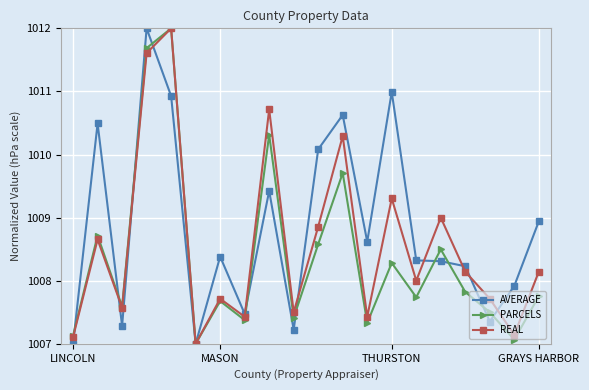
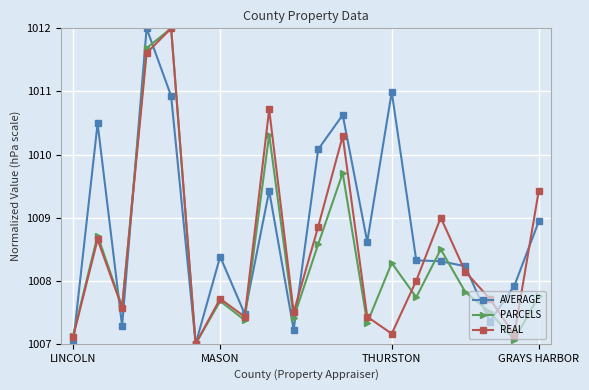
  {
    "AVERAGE": {
      "LINCOLN": 1007.0,
      "MASON": 1008.4,
      "THURSTON": 1011.0,
      "GRAYS HARBOR": 1008.9
    },
    "PARCELS": {
      "THURSTON": 1008.3
    },
    "REAL": {
-     "THURSTON": 1009.3,
-     "GRAYS HARBOR": 1008.1
+     "THURSTON": 1007.2,
+     "GRAYS HARBOR": 1009.4
    }
  }
